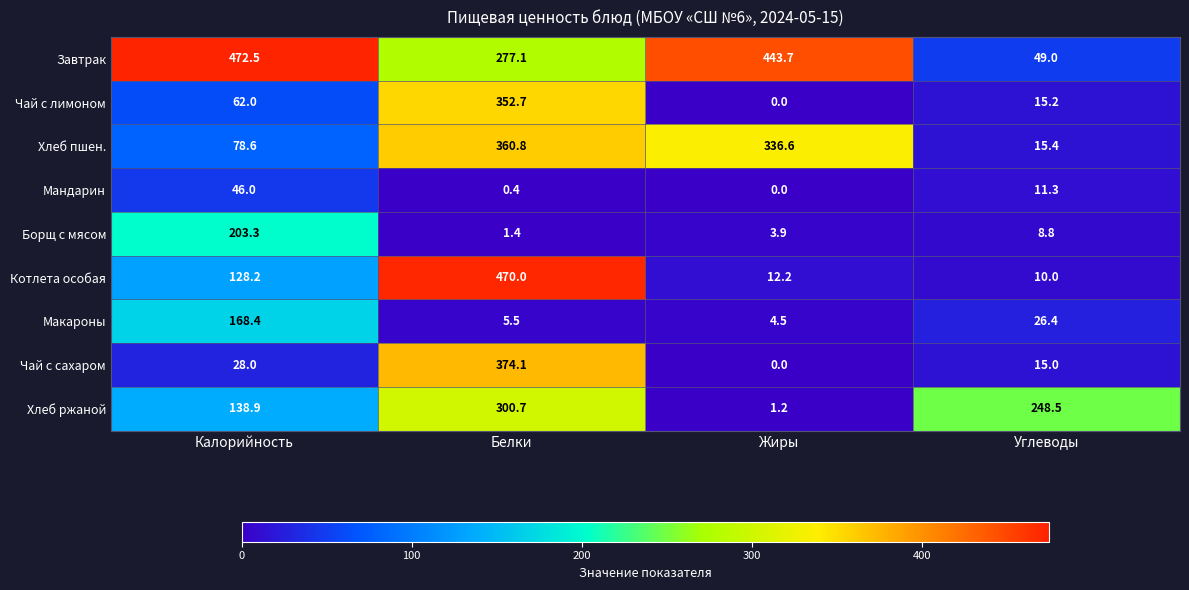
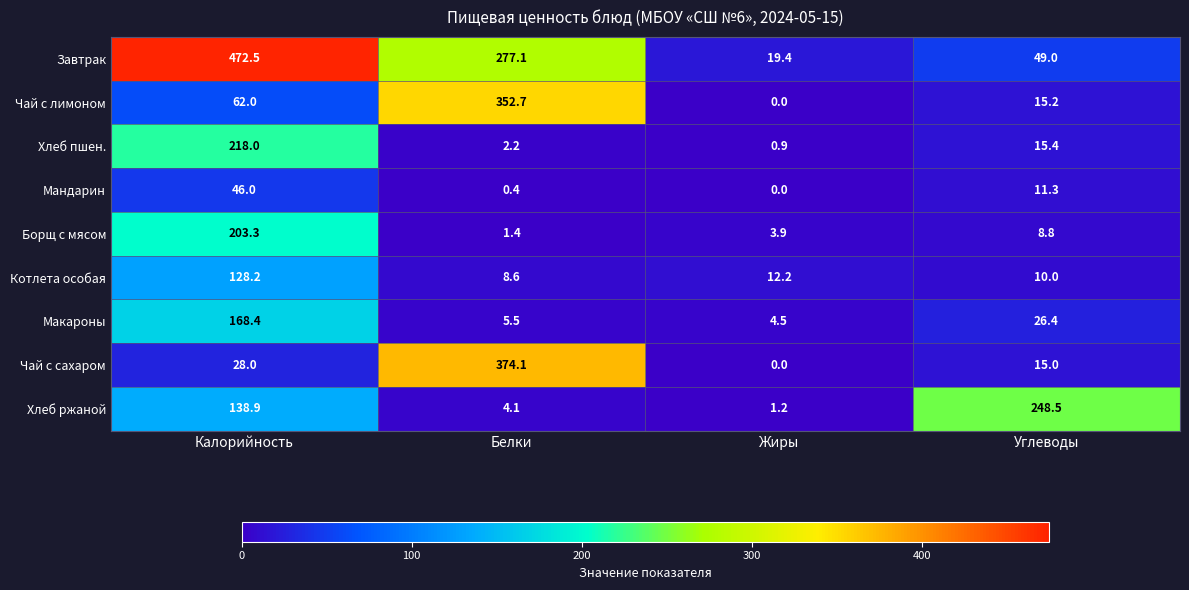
  {
    "Завтрак": {
      "Калорийность": 472.5,
      "Белки": 277.1,
-     "Жиры": 443.7,
+     "Жиры": 19.4,
      "Углеводы": 49.0
    },
    "Чай с лимоном": {
      "Калорийность": 62.0,
      "Белки": 352.7,
      "Жиры": 0.0,
      "Углеводы": 15.2
    },
    "Хлеб пшен.": {
-     "Калорийность": 78.6,
-     "Белки": 360.8,
-     "Жиры": 336.6,
+     "Калорийность": 218.0,
+     "Белки": 2.2,
+     "Жиры": 0.9,
      "Углеводы": 15.4
    },
    "Мандарин": {
      "Калорийность": 46.0,
      "Белки": 0.4,
      "Жиры": 0.0,
      "Углеводы": 11.3
    },
    "Борщ с мясом": {
      "Калорийность": 203.3,
      "Белки": 1.4,
      "Жиры": 3.9,
      "Углеводы": 8.8
    },
    "Котлета особая": {
      "Калорийность": 128.2,
-     "Белки": 470.0,
+     "Белки": 8.6,
      "Жиры": 12.2,
      "Углеводы": 10.0
    },
    "Макароны": {
      "Калорийность": 168.4,
      "Белки": 5.5,
      "Жиры": 4.5,
      "Углеводы": 26.4
    },
    "Чай с сахаром": {
      "Калорийность": 28.0,
      "Белки": 374.1,
      "Жиры": 0.0,
      "Углеводы": 15.0
    },
    "Хлеб ржаной": {
      "Калорийность": 138.9,
-     "Белки": 300.7,
+     "Белки": 4.1,
      "Жиры": 1.2,
      "Углеводы": 248.5
    }
  }
